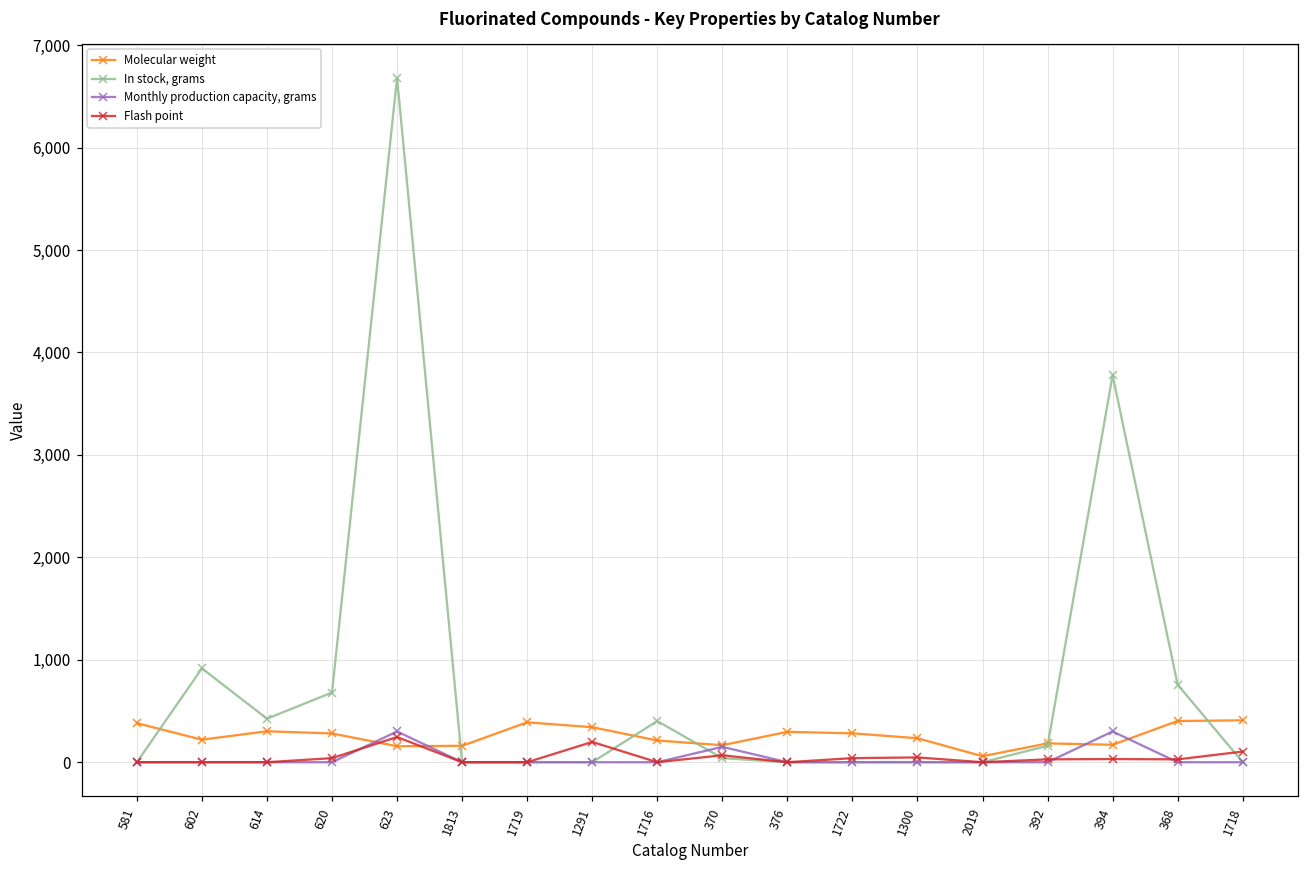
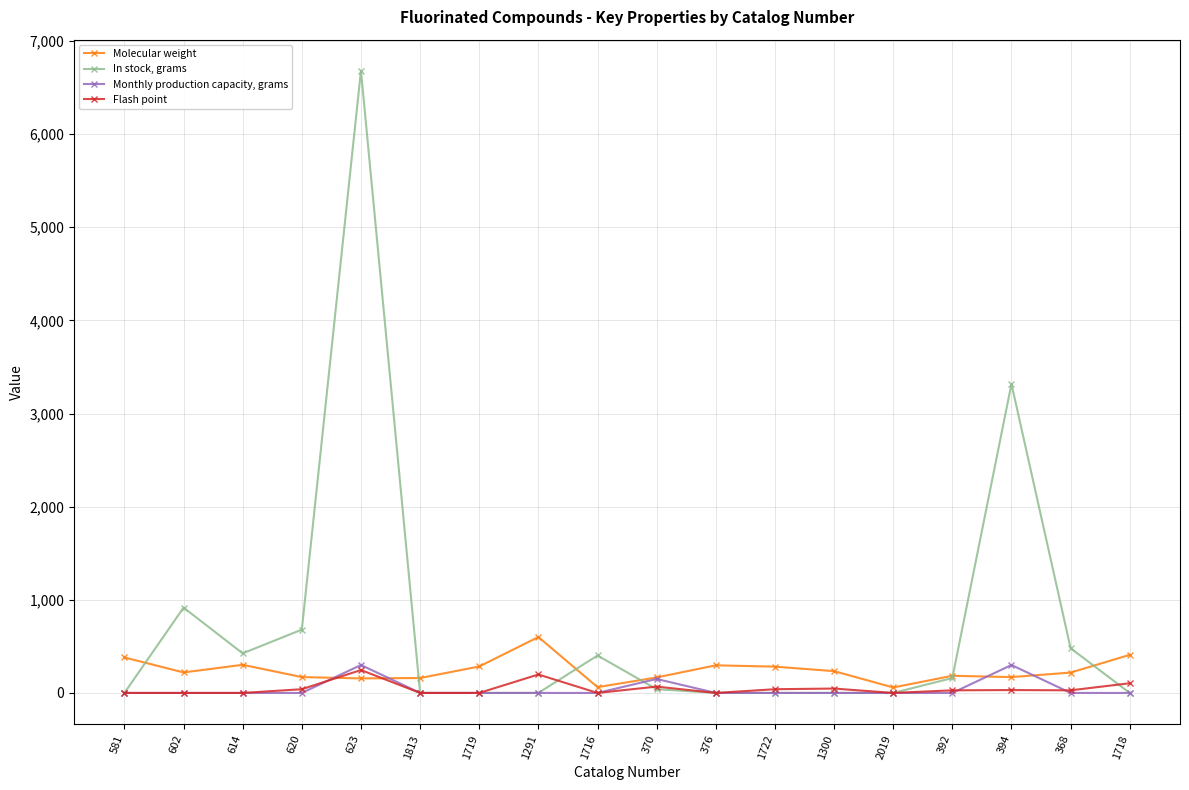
  {
    "Molecular weight": {
      "581": "400",
      "602": "200",
      "614": "300",
-     "620": "300",
+     "620": "200",
      "623": "200",
      "1813": "200",
-     "1719": "400",
-     "1291": "300",
-     "1716": "200",
+     "1719": "300",
+     "1291": "600",
+     "1716": "100",
      "376": "300",
      "1722": "300",
      "1300": "200",
      "2019": "100",
      "394": "200",
-     "368": "400",
+     "368": "200",
      "1718": "400"
    },
    "In stock, grams": {
      "602": "900",
      "614": "400",
      "620": "700",
      "623": "6,700",
      "1716": "400",
      "370": "0",
-     "394": "3,800",
-     "368": "800"
+     "394": "3,300",
+     "368": "500"
    },
    "Monthly production capacity, grams": {
      "620": "0",
      "623": "300",
      "392": "0",
      "394": "300",
      "368": "0"
    },
    "Flash point": {
      "620": "0",
      "623": "200",
      "1291": "200",
      "370": "100",
      "1722": "0",
      "1300": "0",
      "392": "0",
      "394": "0",
      "368": "0",
      "1718": "100"
    }
  }
